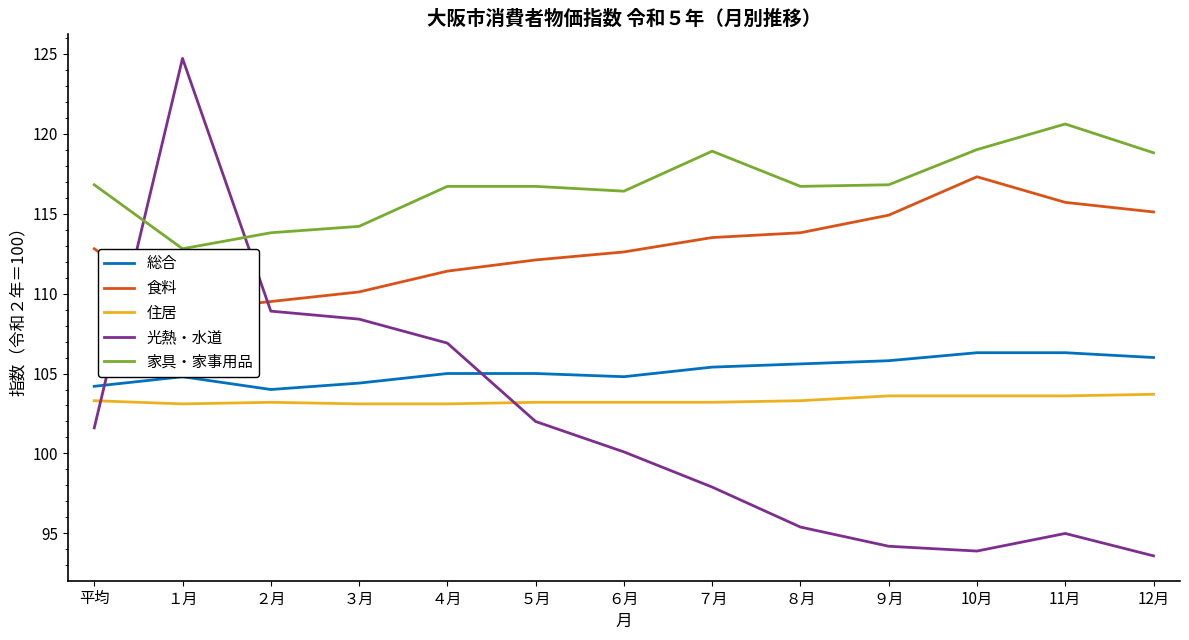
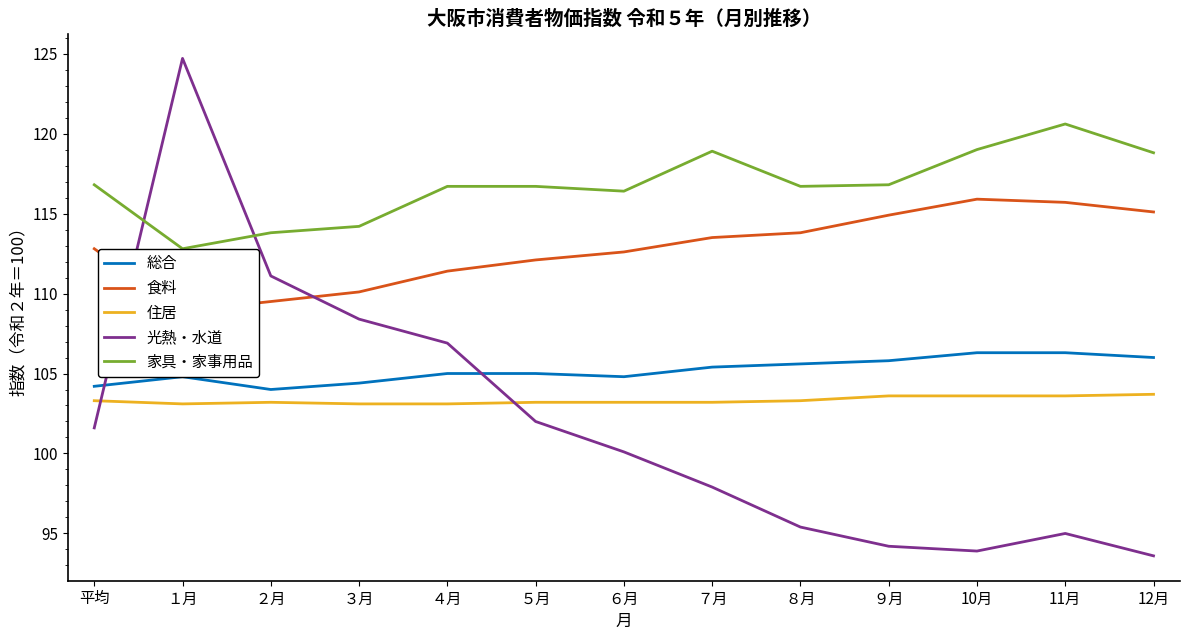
  {
    "総合": {
      "平均": 104.2,
      "２月": 104.0,
      "３月": 104.4,
      "４月": 105.0,
      "５月": 105.0,
      "６月": 104.8,
      "７月": 105.4,
      "８月": 105.6,
      "９月": 105.8,
      "10月": 106.3,
      "11月": 106.3,
      "12月": 106.0
    },
    "食料": {
      "平均": 112.8,
      "２月": 109.5,
      "３月": 110.1,
      "４月": 111.4,
      "５月": 112.1,
      "６月": 112.6,
      "７月": 113.5,
      "８月": 113.8,
      "９月": 114.9,
-     "10月": 117.3,
+     "10月": 115.9,
      "11月": 115.7,
      "12月": 115.1
    },
    "住居": {
      "平均": 103.3,
      "１月": 103.1,
      "２月": 103.2,
      "３月": 103.1,
      "４月": 103.1,
      "５月": 103.2,
      "６月": 103.2,
      "７月": 103.2,
      "８月": 103.3,
      "９月": 103.6,
      "10月": 103.6,
      "11月": 103.6,
      "12月": 103.7
    },
    "光熱・水道": {
      "平均": 101.6,
      "１月": 124.7,
-     "２月": 108.9,
+     "２月": 111.1,
      "３月": 108.4,
      "４月": 106.9,
      "５月": 102.0,
      "６月": 100.1,
      "７月": 97.9,
      "８月": 95.4,
      "９月": 94.2,
      "10月": 93.9,
      "11月": 95.0,
      "12月": 93.6
    },
    "家具・家事用品": {
      "平均": 116.8,
      "１月": 112.8,
      "２月": 113.8,
      "３月": 114.2,
      "４月": 116.7,
      "５月": 116.7,
      "６月": 116.4,
      "７月": 118.9,
      "８月": 116.7,
      "９月": 116.8,
      "10月": 119.0,
      "11月": 120.6,
      "12月": 118.8
    }
  }
